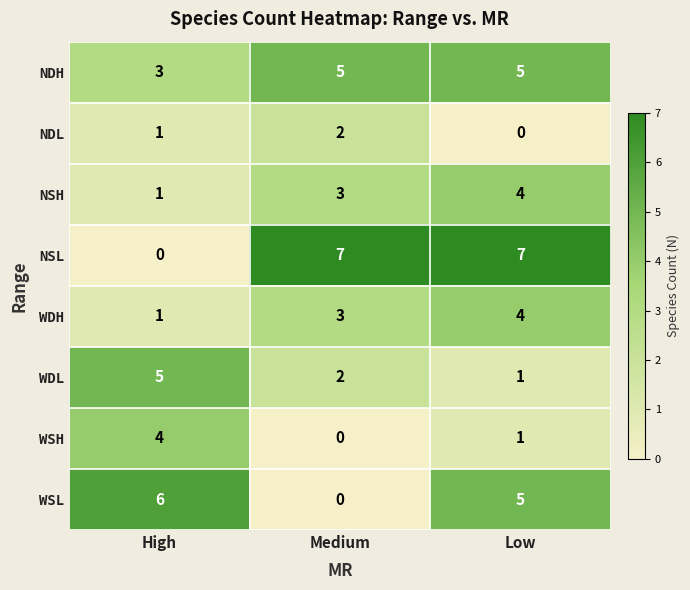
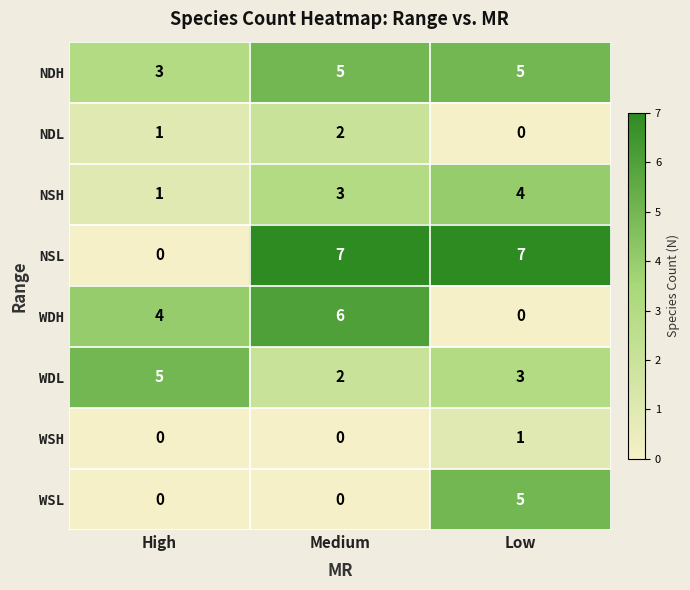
  {
    "NDH": {
      "High": 3,
      "Medium": 5,
      "Low": 5
    },
    "NDL": {
      "High": 1,
      "Medium": 2,
      "Low": 0
    },
    "NSH": {
      "High": 1,
      "Medium": 3,
      "Low": 4
    },
    "NSL": {
      "High": 0,
      "Medium": 7,
      "Low": 7
    },
    "WDH": {
-     "High": 1,
-     "Medium": 3,
-     "Low": 4
+     "High": 4,
+     "Medium": 6,
+     "Low": 0
    },
    "WDL": {
      "High": 5,
      "Medium": 2,
-     "Low": 1
+     "Low": 3
    },
    "WSH": {
-     "High": 4,
+     "High": 0,
      "Medium": 0,
      "Low": 1
    },
    "WSL": {
-     "High": 6,
+     "High": 0,
      "Medium": 0,
      "Low": 5
    }
  }
